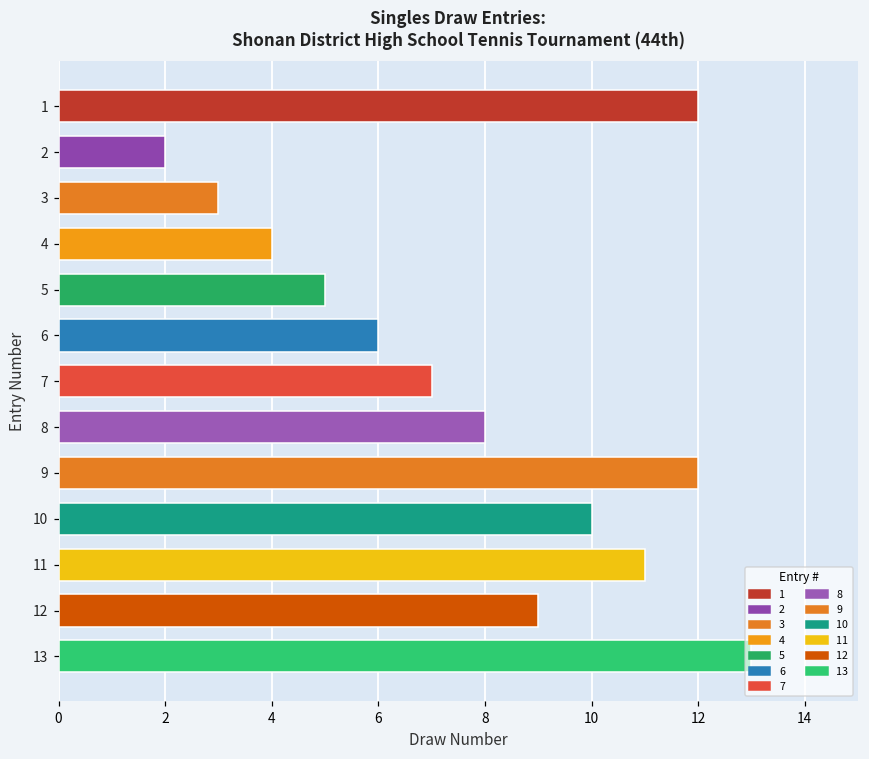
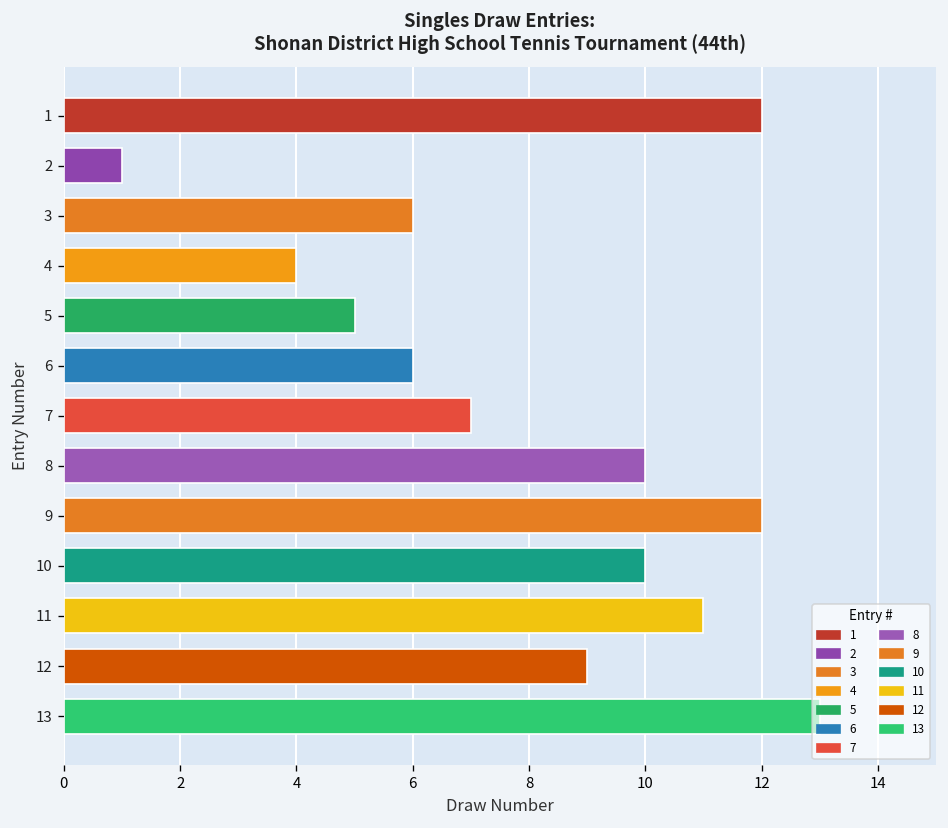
  {
    "1": 12,
-   "2": 2,
-   "3": 3,
+   "2": 1,
+   "3": 6,
    "4": 4,
    "5": 5,
    "6": 6,
    "7": 7,
-   "8": 8,
+   "8": 10,
    "9": 12,
    "10": 10,
    "11": 11,
    "12": 9
  }
